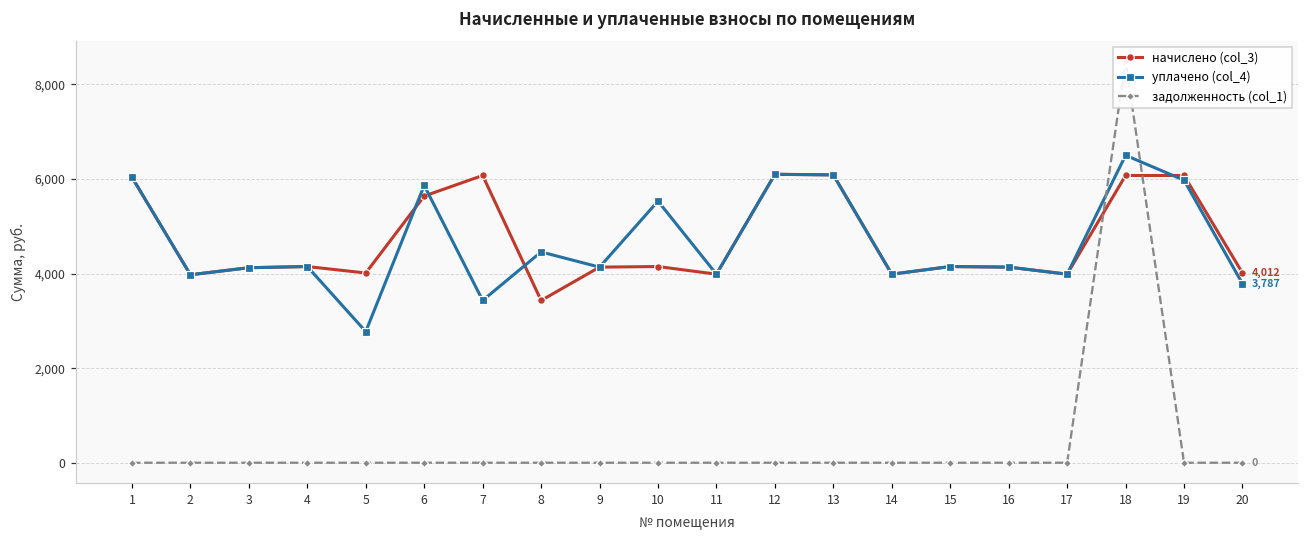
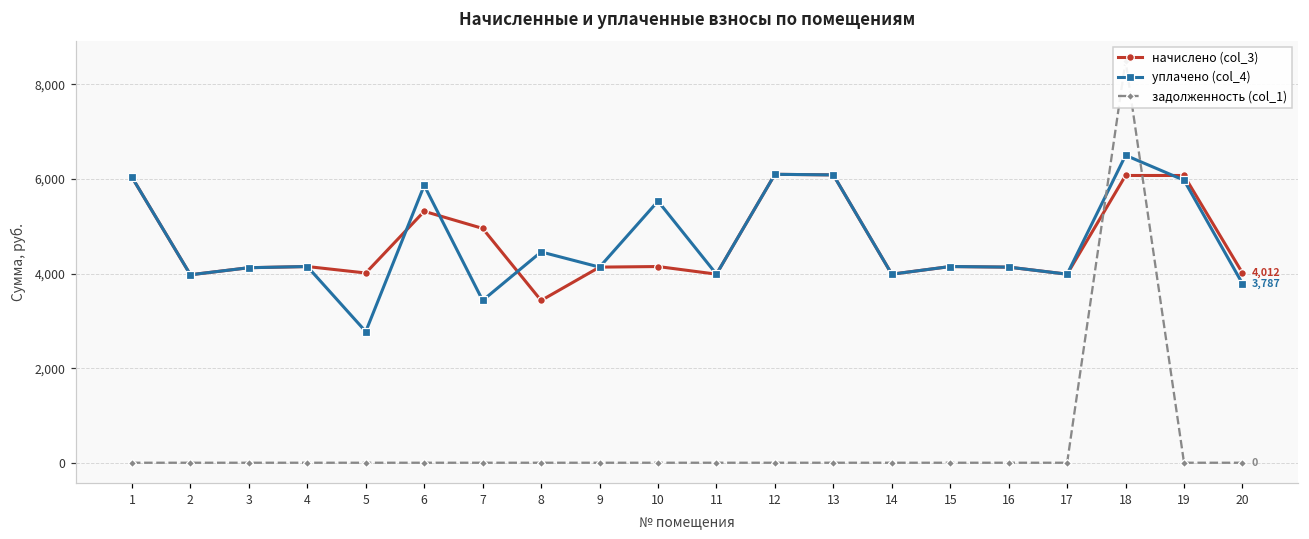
  {
    "начислено (col_3)": {
      "5": "4,000",
-     "6": "5,600",
-     "7": "6,100",
+     "6": "5,300",
+     "7": "5,000",
      "8": "3,400",
      "10": "4,100",
      "18": "6,100",
      "19": "6,100"
    },
    "уплачено (col_4)": {
      "20": "3,787"
    },
    "задолженность (col_1)": {
      "20": "0"
    }
  }
